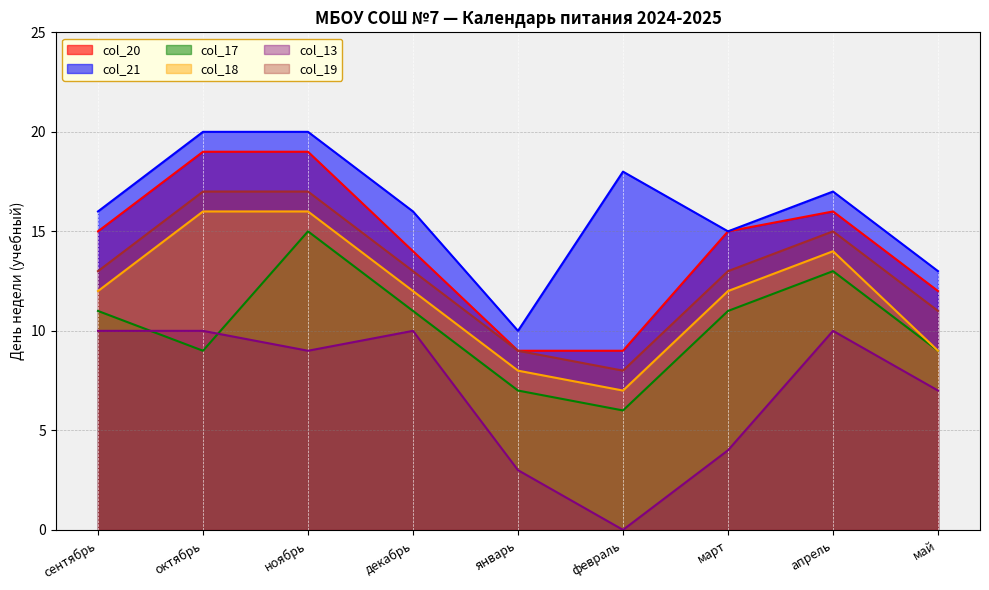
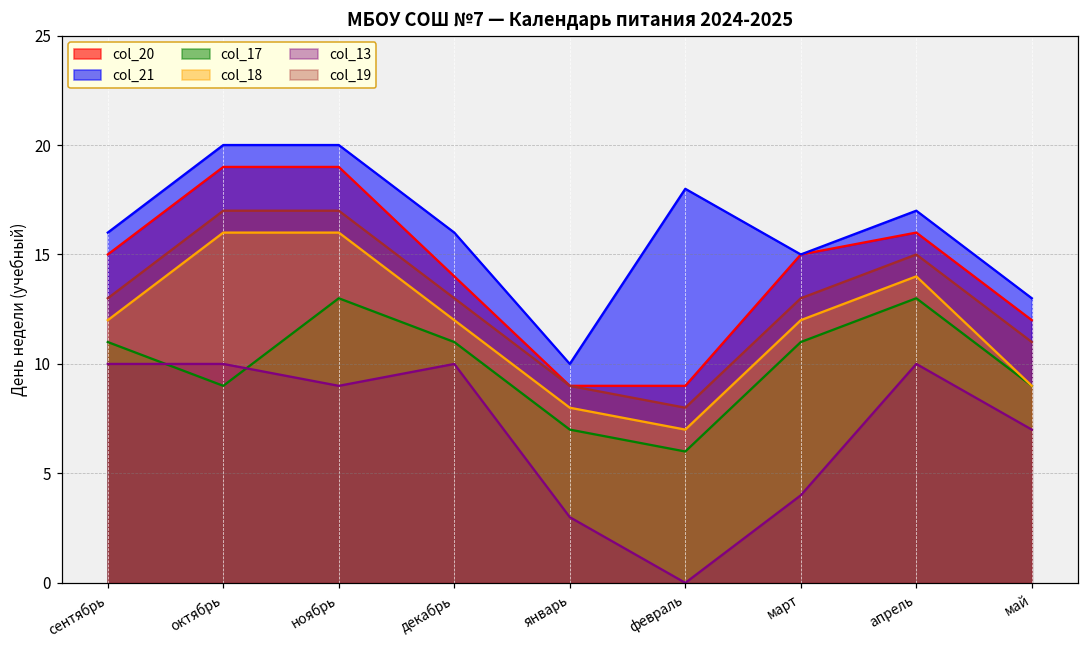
  {
    "col_20": {
      "сентябрь": 15,
      "октябрь": 19,
      "ноябрь": 19,
      "декабрь": 14,
      "февраль": 9,
      "апрель": 16,
      "май": 12
    },
    "col_21": {
      "сентябрь": 16,
      "октябрь": 20,
      "ноябрь": 20,
      "декабрь": 16,
      "январь": 10,
      "февраль": 18,
      "апрель": 17,
      "май": 13
    },
    "col_17": {
      "сентябрь": 11,
      "октябрь": 9,
-     "ноябрь": 15,
+     "ноябрь": 13,
      "декабрь": 11,
      "январь": 7,
      "февраль": 6,
      "март": 11,
      "апрель": 13
    },
    "col_18": {
      "сентябрь": 12,
      "октябрь": 16,
      "ноябрь": 16,
      "декабрь": 12,
      "январь": 8,
      "февраль": 7,
      "март": 12,
      "апрель": 14
    },
    "col_13": {
      "сентябрь": 10,
      "октябрь": 10,
      "ноябрь": 9,
      "декабрь": 10,
      "январь": 3,
      "февраль": 0,
      "март": 4,
      "апрель": 10,
      "май": 7
    },
    "col_19": {
      "сентябрь": 13,
      "октябрь": 17,
      "ноябрь": 17,
      "декабрь": 13,
      "февраль": 8,
      "март": 13,
      "апрель": 15,
      "май": 11
    }
  }
